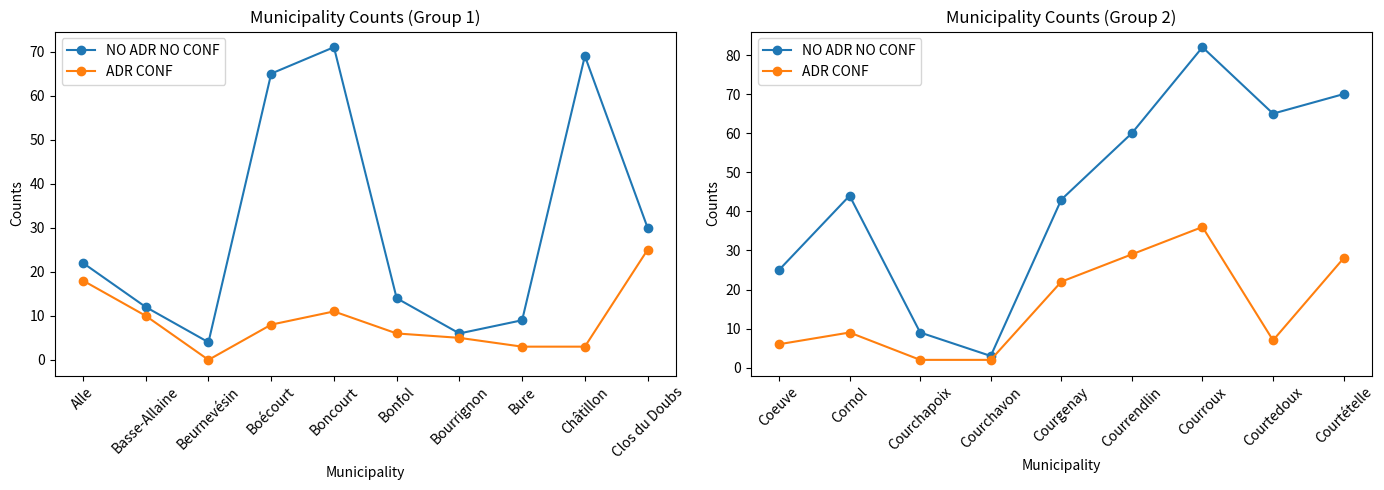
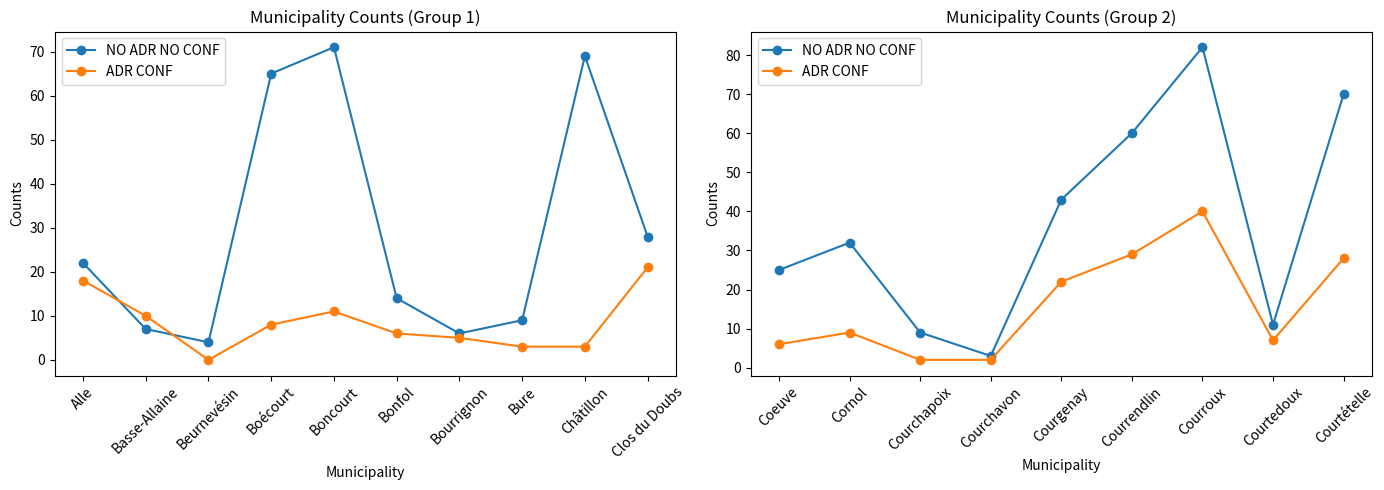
  {
    "Municipality Counts (Group 1)": {
      "NO ADR NO CONF": {
        "Alle": 22,
-       "Basse-Allaine": 12,
+       "Basse-Allaine": 7,
        "Beurnevésin": 4,
        "Boécourt": 65,
        "Boncourt": 71,
        "Bonfol": 14,
        "Bourrignon": 6,
        "Bure": 9,
        "Châtillon": 69,
-       "Clos du Doubs": 30
+       "Clos du Doubs": 28
      },
      "ADR CONF": {
        "Alle": 18,
        "Basse-Allaine": 10,
        "Beurnevésin": 0,
        "Boécourt": 8,
        "Boncourt": 11,
        "Bonfol": 6,
        "Bourrignon": 5,
        "Bure": 3,
        "Châtillon": 3,
-       "Clos du Doubs": 25
+       "Clos du Doubs": 21
      }
    },
    "Municipality Counts (Group 2)": {
      "NO ADR NO CONF": {
        "Coeuve": 25,
-       "Cornol": 44,
+       "Cornol": 32,
        "Courchapoix": 9,
        "Courchavon": 3,
        "Courgenay": 43,
        "Courrendlin": 60,
        "Courroux": 82,
-       "Courtedoux": 65,
+       "Courtedoux": 11,
        "Courtételle": 70
      },
      "ADR CONF": {
        "Coeuve": 6,
        "Cornol": 9,
        "Courchapoix": 2,
        "Courchavon": 2,
        "Courgenay": 22,
        "Courrendlin": 29,
-       "Courroux": 36,
+       "Courroux": 40,
        "Courtedoux": 7,
        "Courtételle": 28
      }
    }
  }
